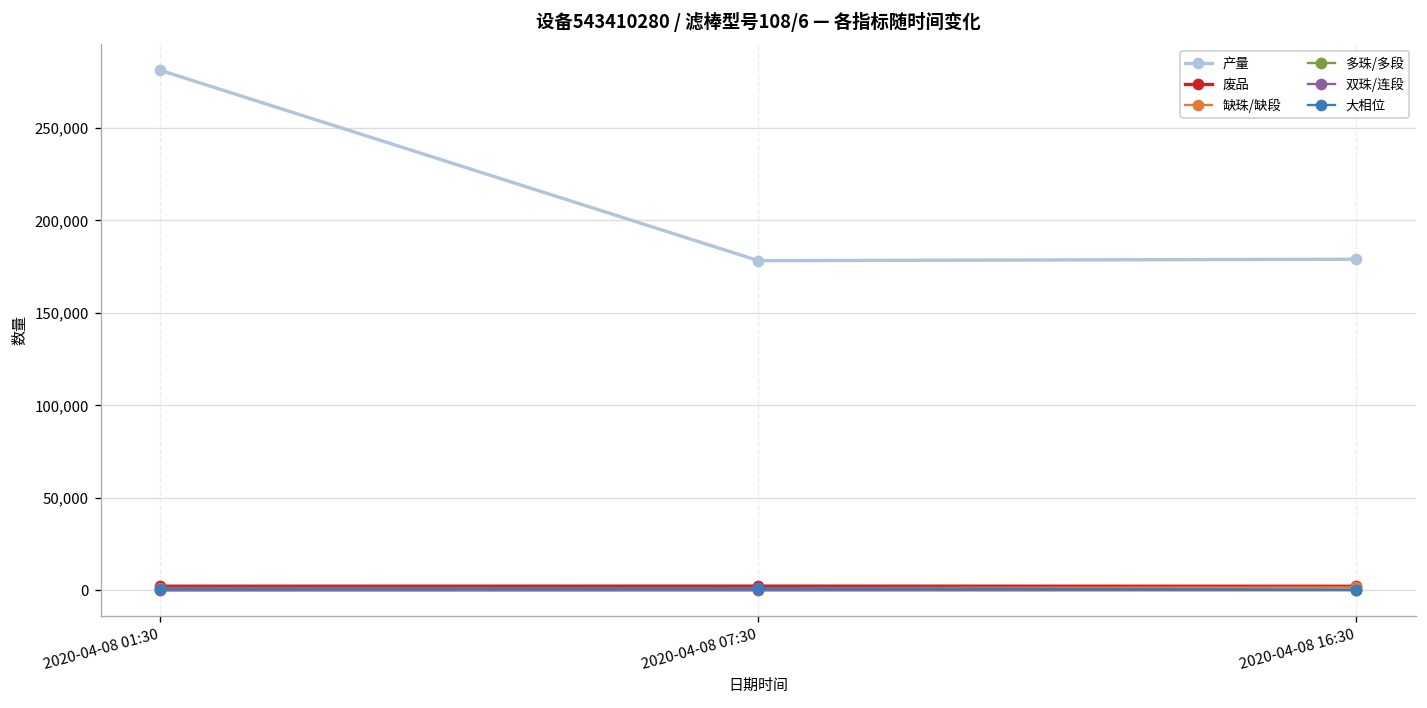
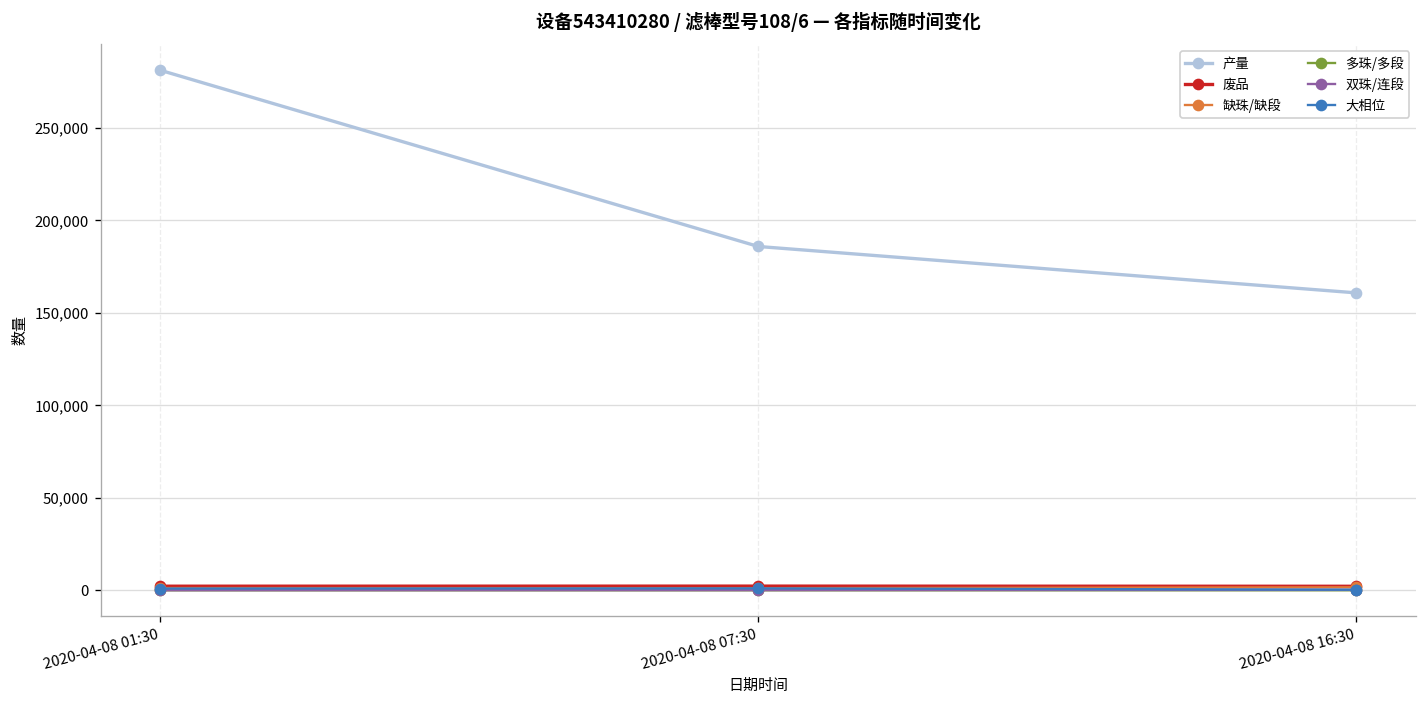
  {
    "产量": {
      "2020-04-08 01:30": "281,000",
-     "2020-04-08 07:30": "178,000",
-     "2020-04-08 16:30": "179,000"
+     "2020-04-08 07:30": "186,000",
+     "2020-04-08 16:30": "161,000"
    }
  }
